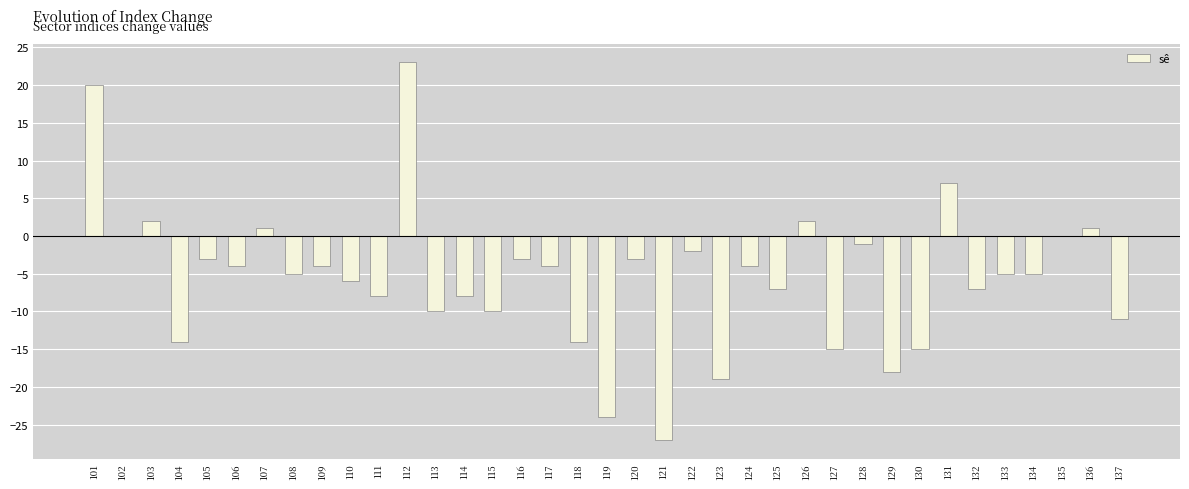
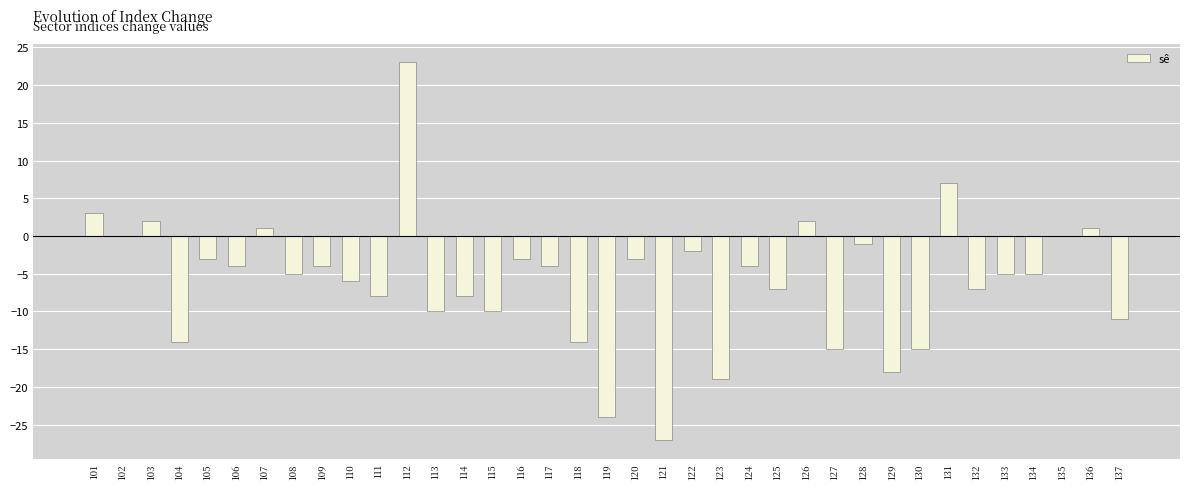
  {
-   "101": 20,
+   "101": 3,
    "102": 0,
    "103": 2,
    "104": -14,
    "105": -3,
    "106": -4,
    "107": 1,
    "108": -5,
    "109": -4,
    "110": -6,
    "111": -8,
    "112": 23,
    "113": -10,
    "114": -8,
    "115": -10,
    "116": -3,
    "117": -4,
    "118": -14,
    "119": -24,
    "120": -3,
    "121": -27,
    "122": -2,
    "123": -19,
    "124": -4,
    "125": -7,
    "126": 2,
    "127": -15,
    "128": -1,
    "129": -18,
    "130": -15,
    "131": 7,
    "132": -7,
    "133": -5,
    "134": -5,
    "135": 0,
    "136": 1,
    "137": -11
  }
